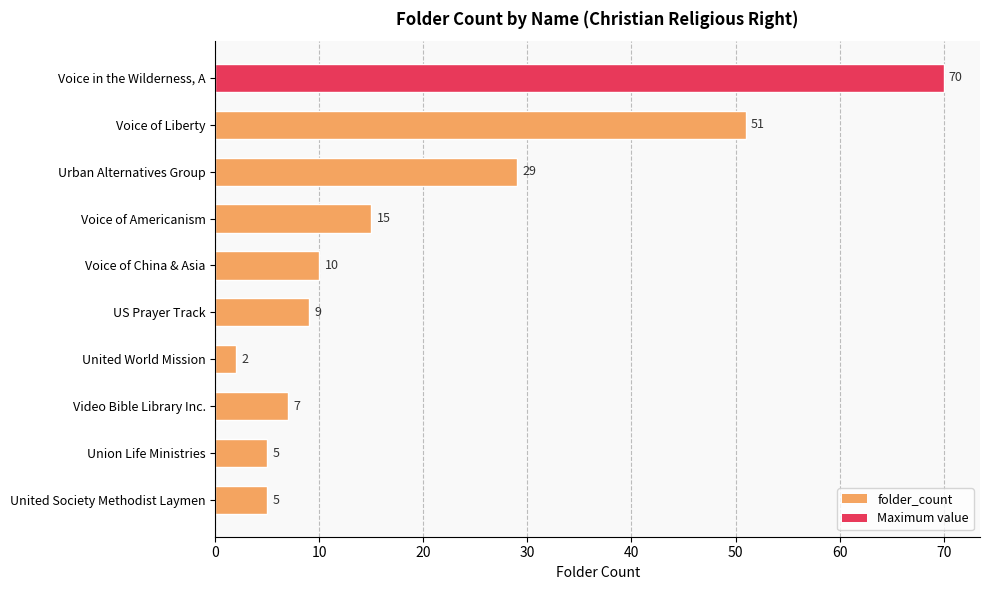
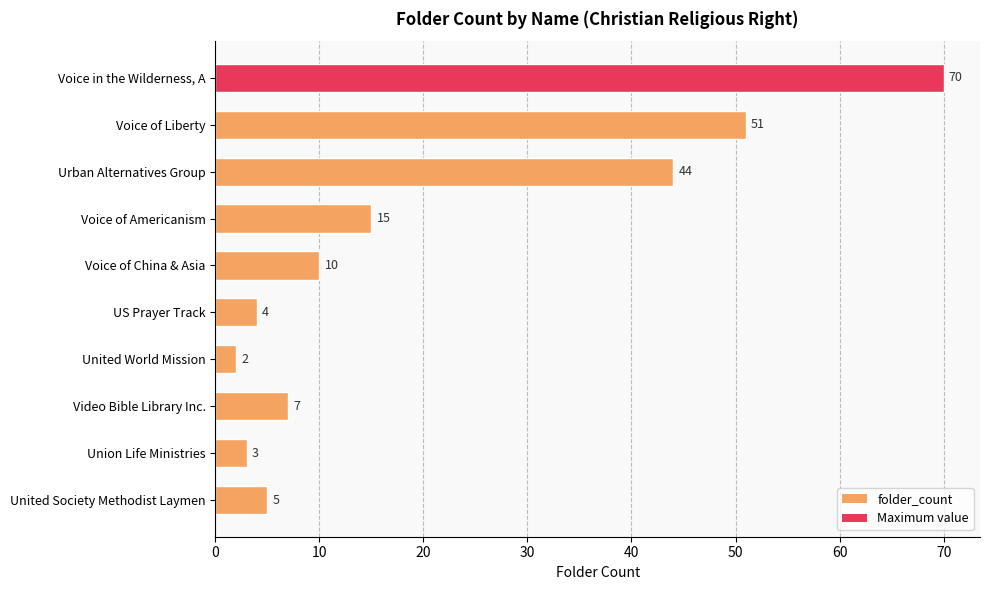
  {
    "Voice in the Wilderness, A": 70,
    "Voice of Liberty": 51,
-   "Urban Alternatives Group": 29,
+   "Urban Alternatives Group": 44,
    "Voice of Americanism": 15,
    "Voice of China & Asia": 10,
-   "US Prayer Track": 9,
+   "US Prayer Track": 4,
    "United World Mission": 2,
    "Video Bible Library Inc.": 7,
-   "Union Life Ministries": 5,
+   "Union Life Ministries": 3,
    "United Society Methodist Laymen": 5
  }
